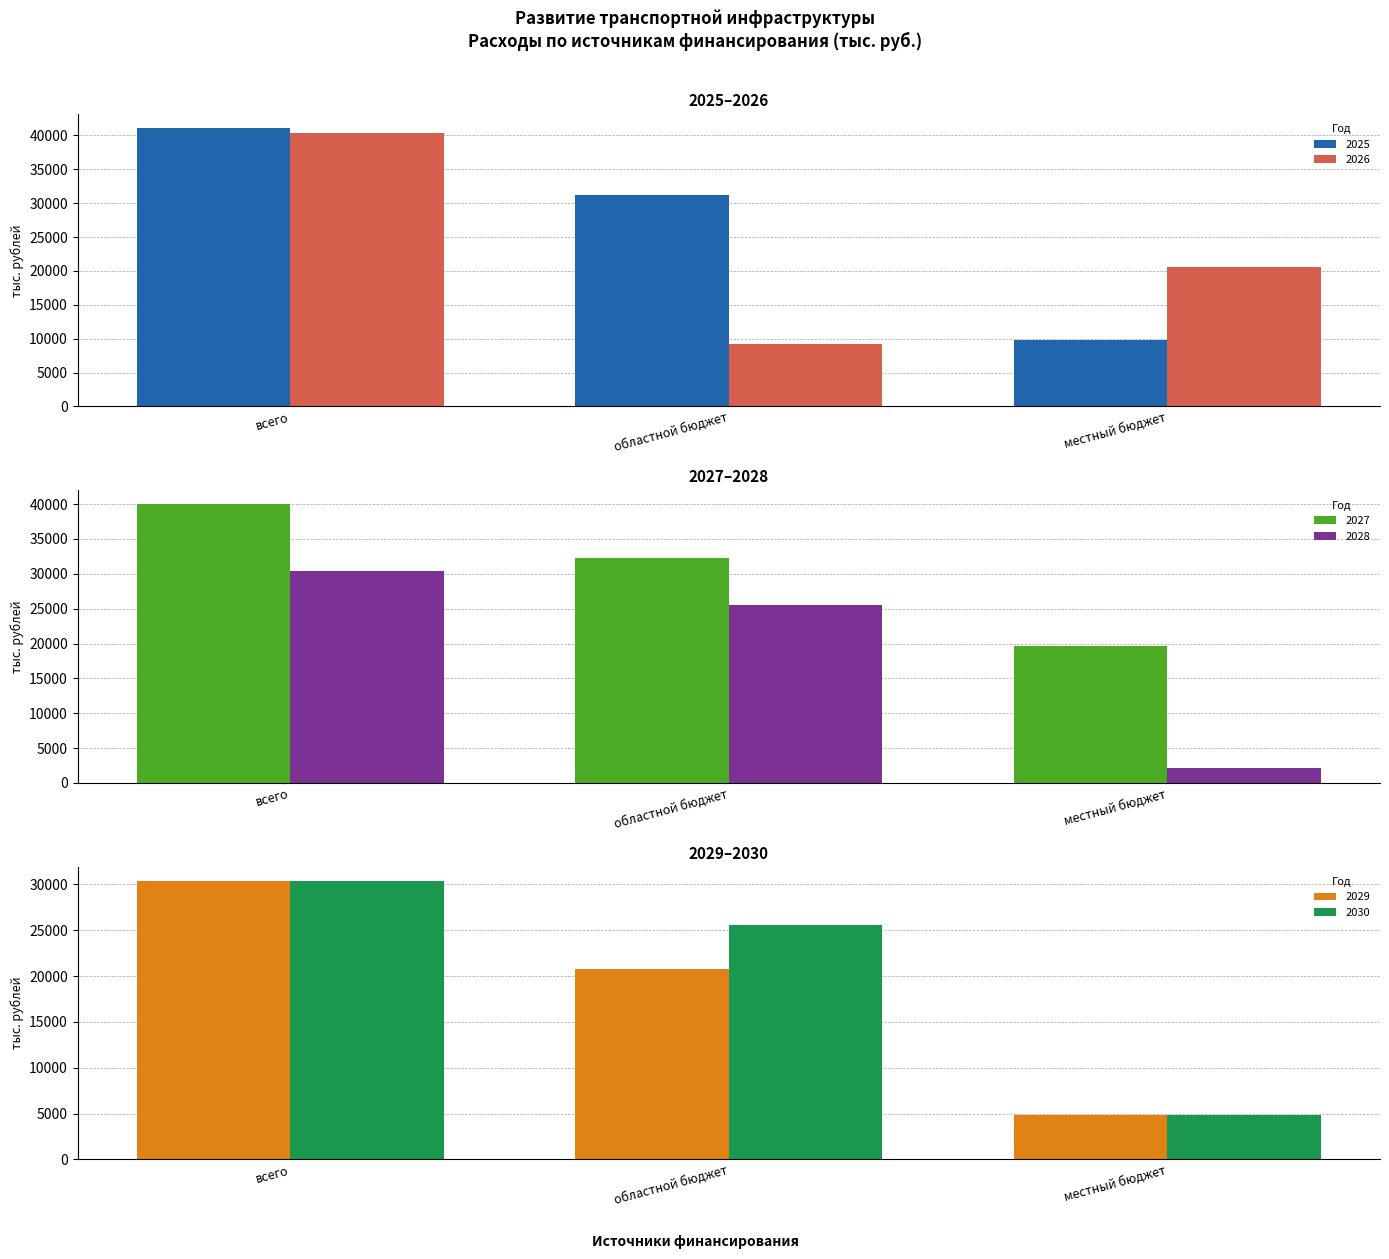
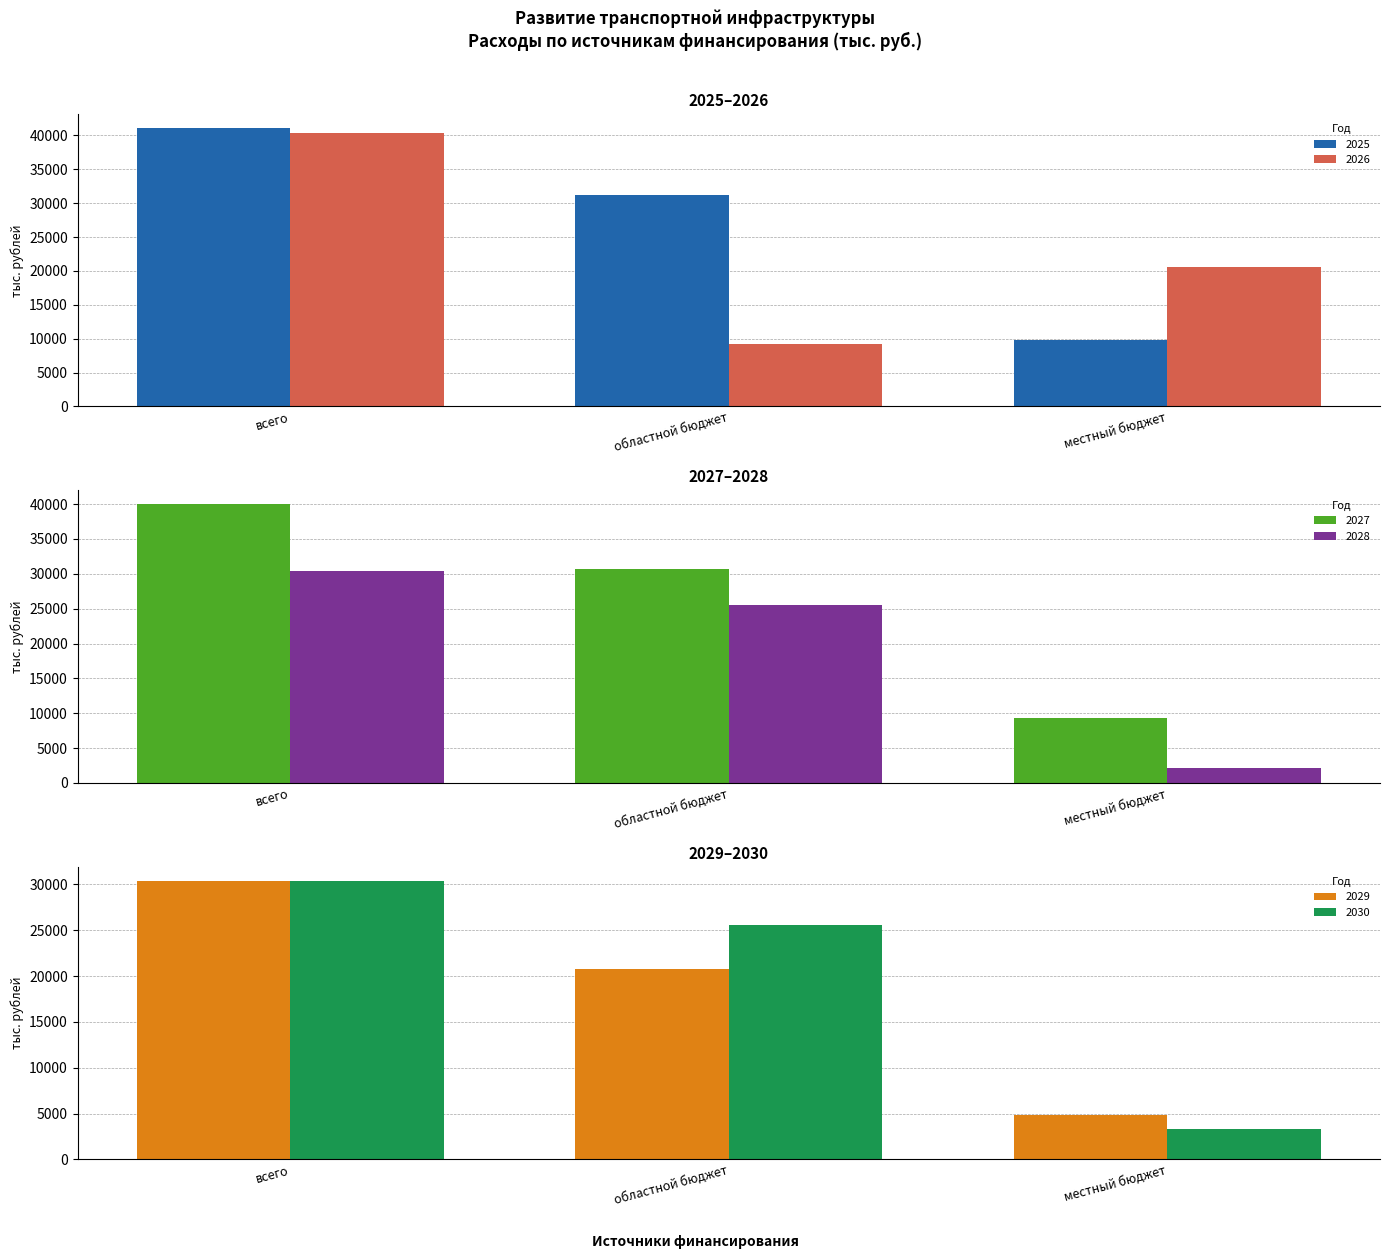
  {
    "2025–2026": {
      "2025": {
        "всего": 41000,
        "областной бюджет": 31000,
        "местный бюджет": 10000
      },
      "2026": {
        "всего": 40000,
        "областной бюджет": 9000,
        "местный бюджет": 21000
      }
    },
    "2027–2028": {
      "2027": {
        "всего": 40000,
-       "областной бюджет": 32000,
-       "местный бюджет": 20000
+       "областной бюджет": 31000,
+       "местный бюджет": 9000
      },
      "2028": {
        "всего": 30000,
        "областной бюджет": 26000,
        "местный бюджет": 2000
      }
    },
    "2029–2030": {
      "2029": {
        "всего": 30000,
        "областной бюджет": 21000,
        "местный бюджет": 5000
      },
      "2030": {
        "всего": 30000,
        "областной бюджет": 26000,
-       "местный бюджет": 5000
+       "местный бюджет": 3000
      }
    }
  }
